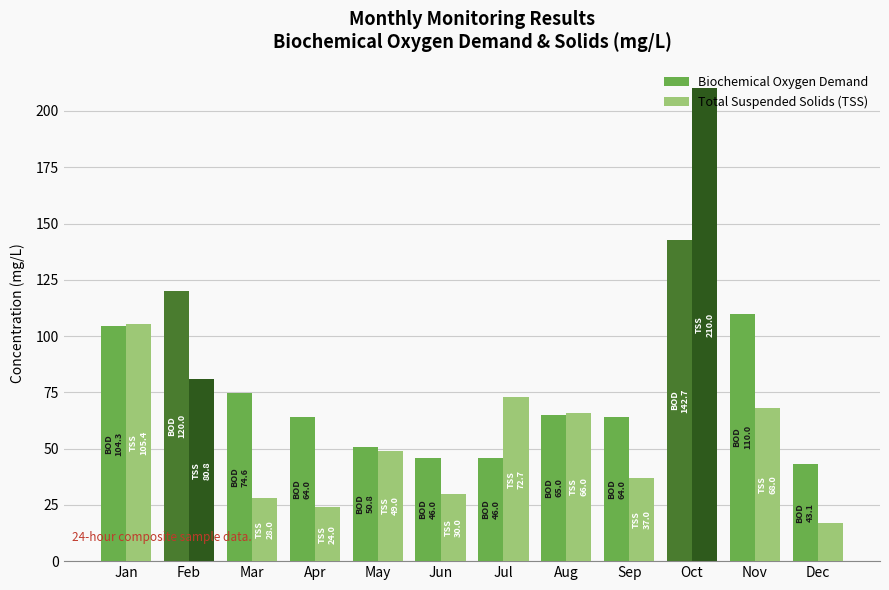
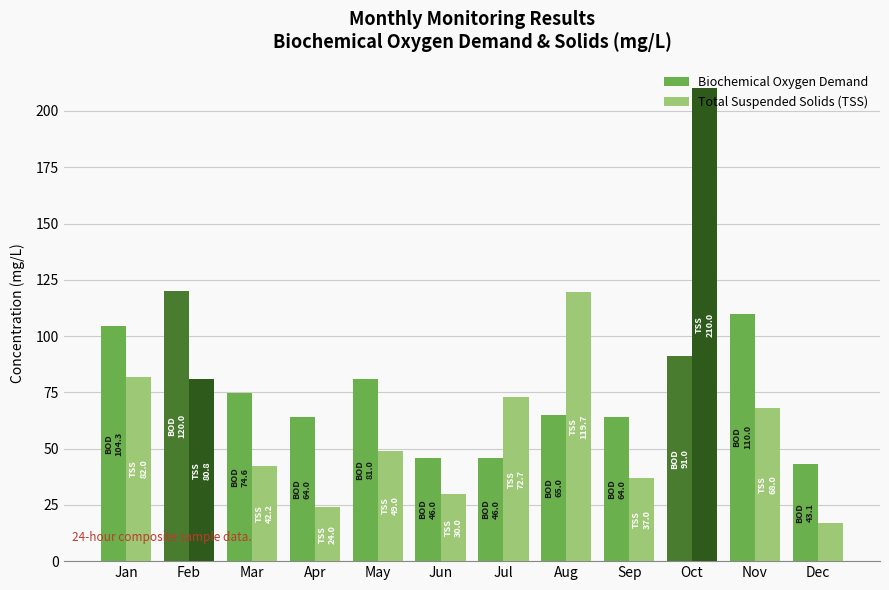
  {
    "Biochemical Oxygen Demand": {
      "Jan": 104.3,
      "Feb": 120.0,
      "Mar": 74.6,
      "Apr": 64.0,
-     "May": 50.8,
+     "May": 81.0,
      "Jun": 46.0,
      "Jul": 46.0,
      "Aug": 65.0,
      "Sep": 64.0,
-     "Oct": 142.7,
+     "Oct": 91.0,
      "Nov": 110.0,
      "Dec": 43.1
    },
    "Total Suspended Solids (TSS)": {
-     "Jan": 105.4,
+     "Jan": 82.0,
      "Feb": 80.8,
-     "Mar": 28.0,
+     "Mar": 42.2,
      "Apr": 24.0,
      "May": 49.0,
      "Jun": 30.0,
      "Jul": 72.7,
-     "Aug": 66.0,
+     "Aug": 119.7,
      "Sep": 37.0,
      "Oct": 210.0,
      "Nov": 68.0
    }
  }
